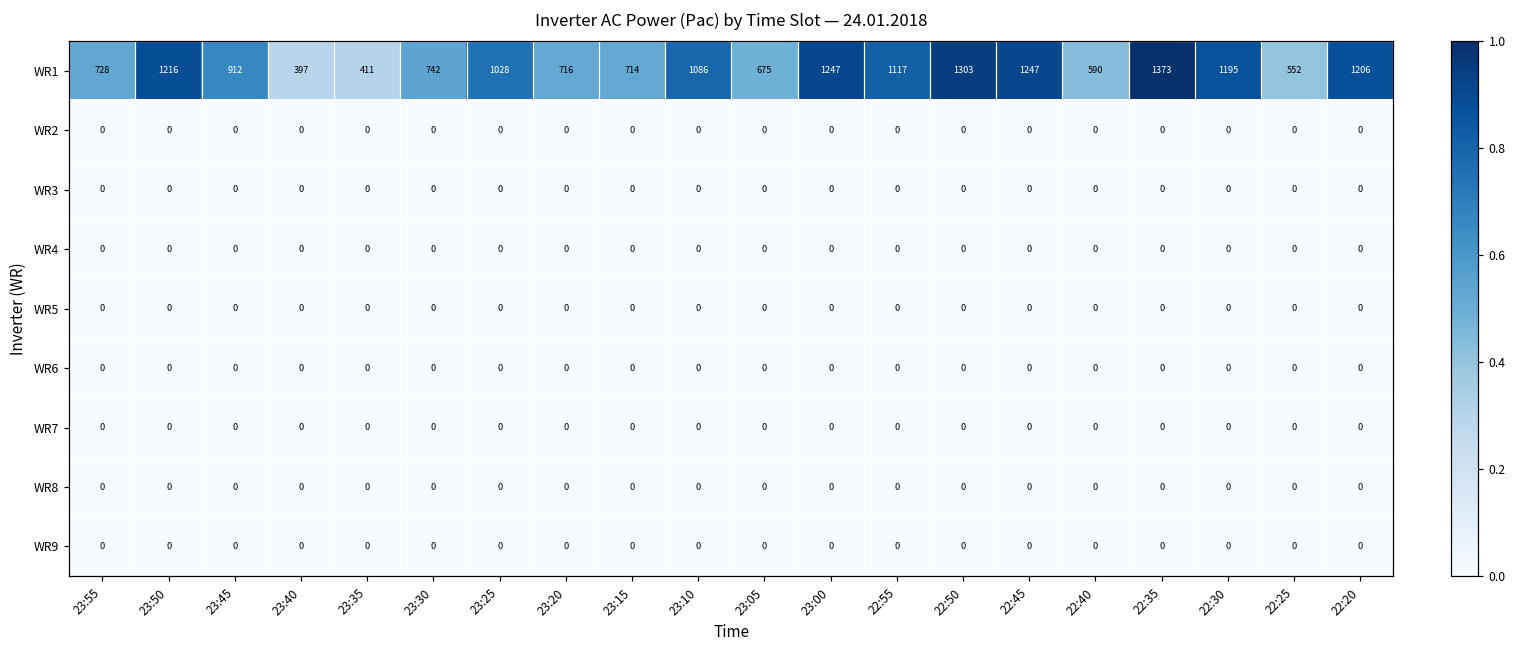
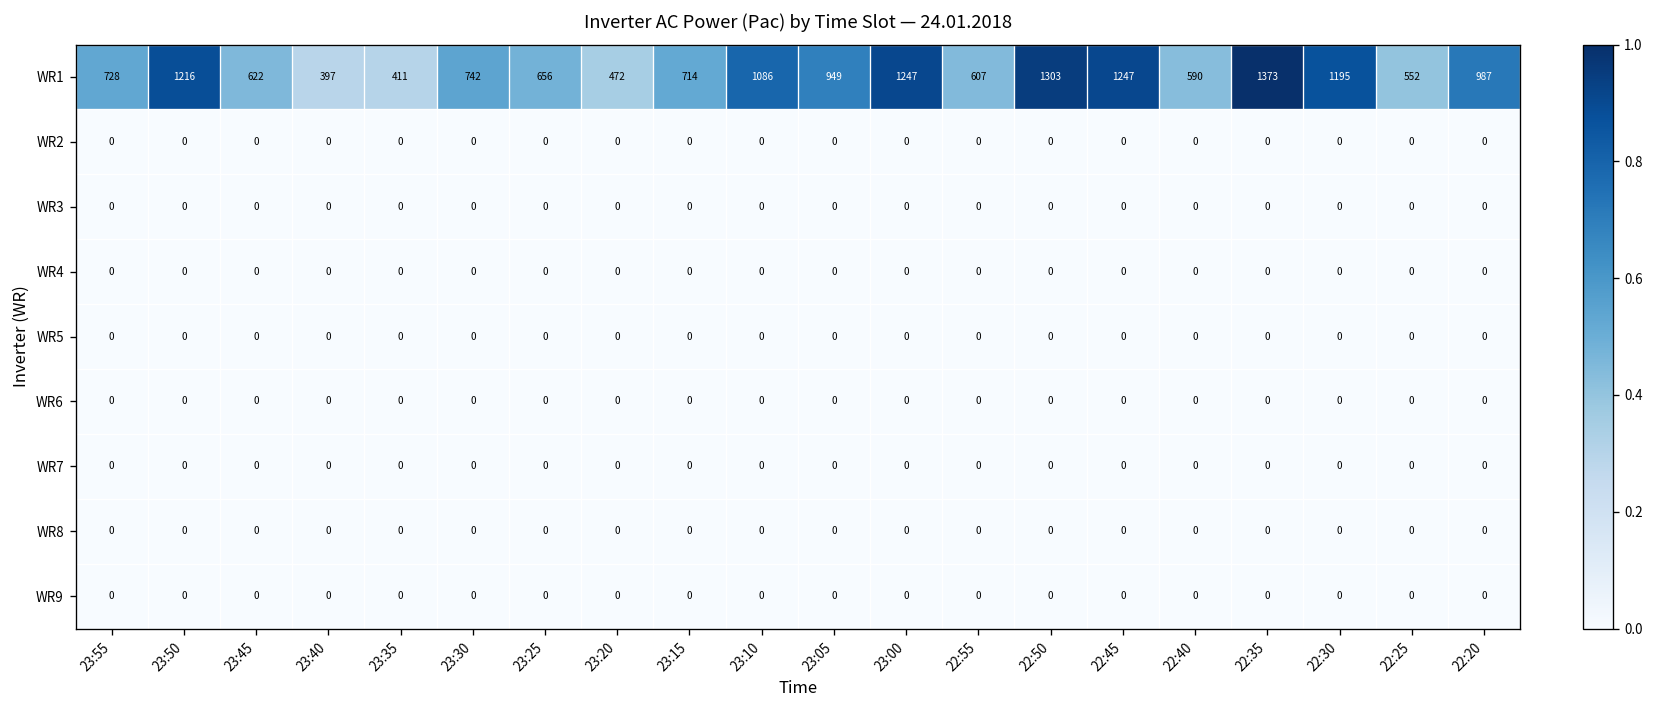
  {
    "WR1": {
      "23:55": 728,
      "23:50": 1216,
-     "23:45": 912,
+     "23:45": 622,
      "23:40": 397,
      "23:35": 411,
      "23:30": 742,
-     "23:25": 1028,
-     "23:20": 716,
+     "23:25": 656,
+     "23:20": 472,
      "23:15": 714,
      "23:10": 1086,
-     "23:05": 675,
+     "23:05": 949,
      "23:00": 1247,
-     "22:55": 1117,
+     "22:55": 607,
      "22:50": 1303,
      "22:45": 1247,
      "22:40": 590,
      "22:35": 1373,
      "22:30": 1195,
      "22:25": 552,
-     "22:20": 1206
+     "22:20": 987
    },
    "WR2": {
      "23:55": 0,
      "23:50": 0,
      "23:45": 0,
      "23:40": 0,
      "23:35": 0,
      "23:30": 0,
      "23:25": 0,
      "23:20": 0,
      "23:15": 0,
      "23:10": 0,
      "23:05": 0,
      "23:00": 0,
      "22:55": 0,
      "22:50": 0,
      "22:45": 0,
      "22:40": 0,
      "22:35": 0,
      "22:30": 0,
      "22:25": 0,
      "22:20": 0
    },
    "WR3": {
      "23:55": 0,
      "23:50": 0,
      "23:45": 0,
      "23:40": 0,
      "23:35": 0,
      "23:30": 0,
      "23:25": 0,
      "23:20": 0,
      "23:15": 0,
      "23:10": 0,
      "23:05": 0,
      "23:00": 0,
      "22:55": 0,
      "22:50": 0,
      "22:45": 0,
      "22:40": 0,
      "22:35": 0,
      "22:30": 0,
      "22:25": 0,
      "22:20": 0
    },
    "WR4": {
      "23:55": 0,
      "23:50": 0,
      "23:45": 0,
      "23:40": 0,
      "23:35": 0,
      "23:30": 0,
      "23:25": 0,
      "23:20": 0,
      "23:15": 0,
      "23:10": 0,
      "23:05": 0,
      "23:00": 0,
      "22:55": 0,
      "22:50": 0,
      "22:45": 0,
      "22:40": 0,
      "22:35": 0,
      "22:30": 0,
      "22:25": 0,
      "22:20": 0
    },
    "WR5": {
      "23:55": 0,
      "23:50": 0,
      "23:45": 0,
      "23:40": 0,
      "23:35": 0,
      "23:30": 0,
      "23:25": 0,
      "23:20": 0,
      "23:15": 0,
      "23:10": 0,
      "23:05": 0,
      "23:00": 0,
      "22:55": 0,
      "22:50": 0,
      "22:45": 0,
      "22:40": 0,
      "22:35": 0,
      "22:30": 0,
      "22:25": 0,
      "22:20": 0
    },
    "WR6": {
      "23:55": 0,
      "23:50": 0,
      "23:45": 0,
      "23:40": 0,
      "23:35": 0,
      "23:30": 0,
      "23:25": 0,
      "23:20": 0,
      "23:15": 0,
      "23:10": 0,
      "23:05": 0,
      "23:00": 0,
      "22:55": 0,
      "22:50": 0,
      "22:45": 0,
      "22:40": 0,
      "22:35": 0,
      "22:30": 0,
      "22:25": 0,
      "22:20": 0
    },
    "WR7": {
      "23:55": 0,
      "23:50": 0,
      "23:45": 0,
      "23:40": 0,
      "23:35": 0,
      "23:30": 0,
      "23:25": 0,
      "23:20": 0,
      "23:15": 0,
      "23:10": 0,
      "23:05": 0,
      "23:00": 0,
      "22:55": 0,
      "22:50": 0,
      "22:45": 0,
      "22:40": 0,
      "22:35": 0,
      "22:30": 0,
      "22:25": 0,
      "22:20": 0
    },
    "WR8": {
      "23:55": 0,
      "23:50": 0,
      "23:45": 0,
      "23:40": 0,
      "23:35": 0,
      "23:30": 0,
      "23:25": 0,
      "23:20": 0,
      "23:15": 0,
      "23:10": 0,
      "23:05": 0,
      "23:00": 0,
      "22:55": 0,
      "22:50": 0,
      "22:45": 0,
      "22:40": 0,
      "22:35": 0,
      "22:30": 0,
      "22:25": 0,
      "22:20": 0
    },
    "WR9": {
      "23:55": 0,
      "23:50": 0,
      "23:45": 0,
      "23:40": 0,
      "23:35": 0,
      "23:30": 0,
      "23:25": 0,
      "23:20": 0,
      "23:15": 0,
      "23:10": 0,
      "23:05": 0,
      "23:00": 0,
      "22:55": 0,
      "22:50": 0,
      "22:45": 0,
      "22:40": 0,
      "22:35": 0,
      "22:30": 0,
      "22:25": 0,
      "22:20": 0
    }
  }
